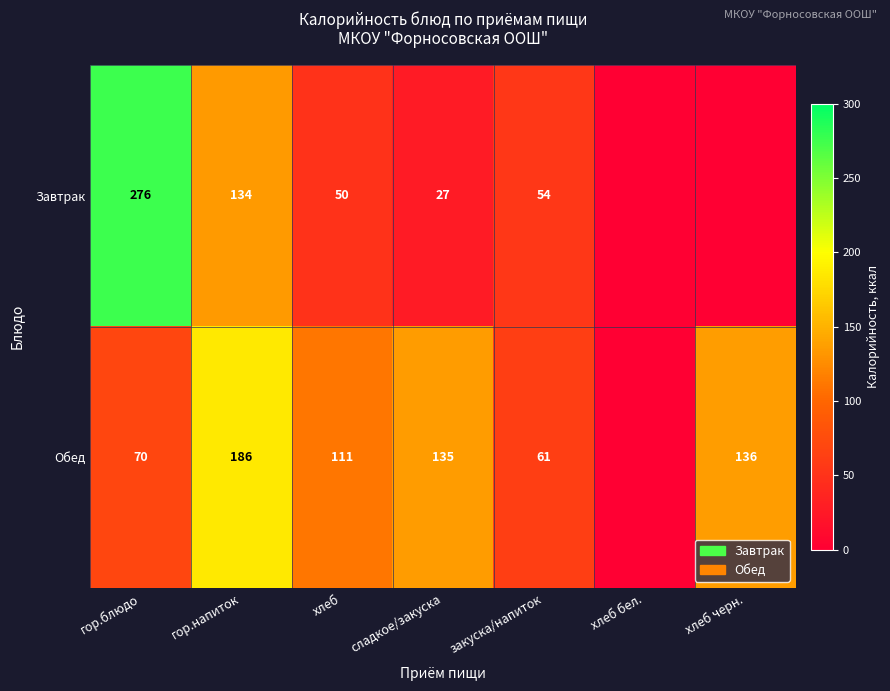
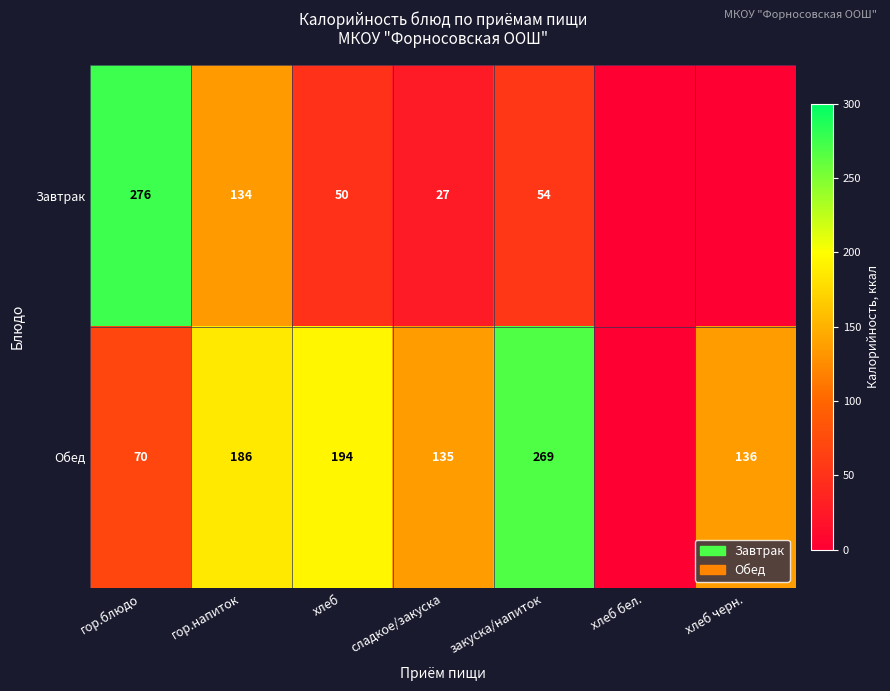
  {
    "Завтрак": {
      "гор.блюдо": 276,
      "гор.напиток": 134,
      "хлеб": 50,
      "сладкое/закуска": 27,
      "закуска/напиток": 54
    },
    "Обед": {
      "гор.блюдо": 70,
      "гор.напиток": 186,
-     "хлеб": 111,
+     "хлеб": 194,
      "сладкое/закуска": 135,
-     "закуска/напиток": 61,
+     "закуска/напиток": 269,
      "хлеб черн.": 136
    }
  }
